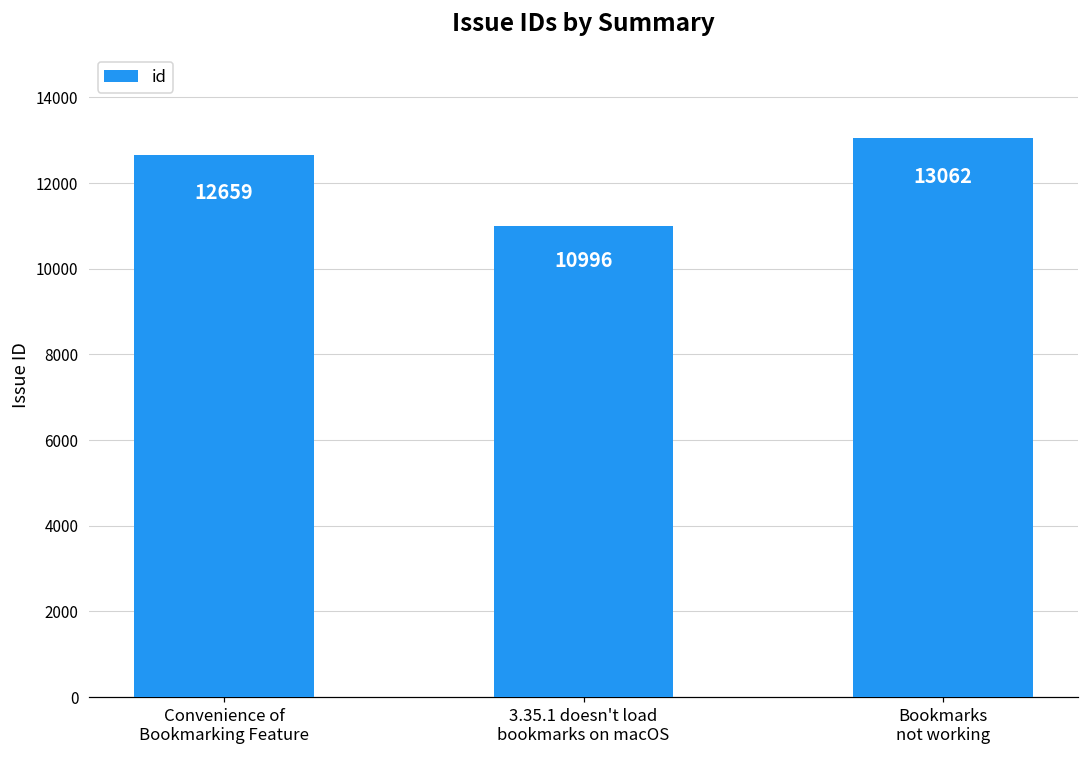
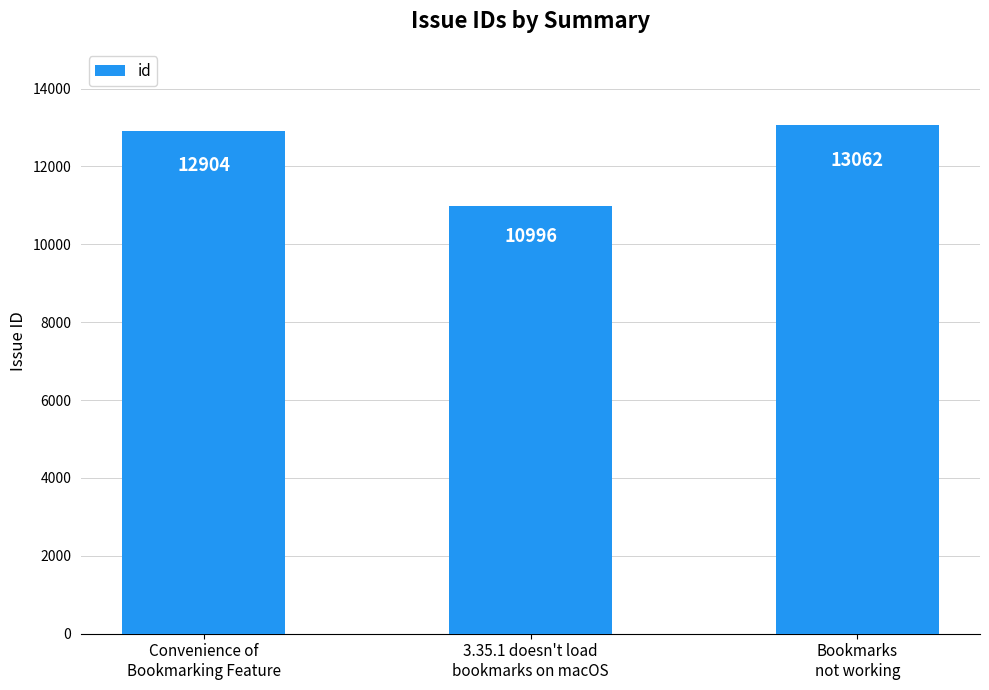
  {
-   "Convenience of Bookmarking Feature": 12659,
+   "Convenience of Bookmarking Feature": 12904,
    "3.35.1 doesn't load bookmarks on macOS": 10996,
    "Bookmarks not working": 13062
  }
